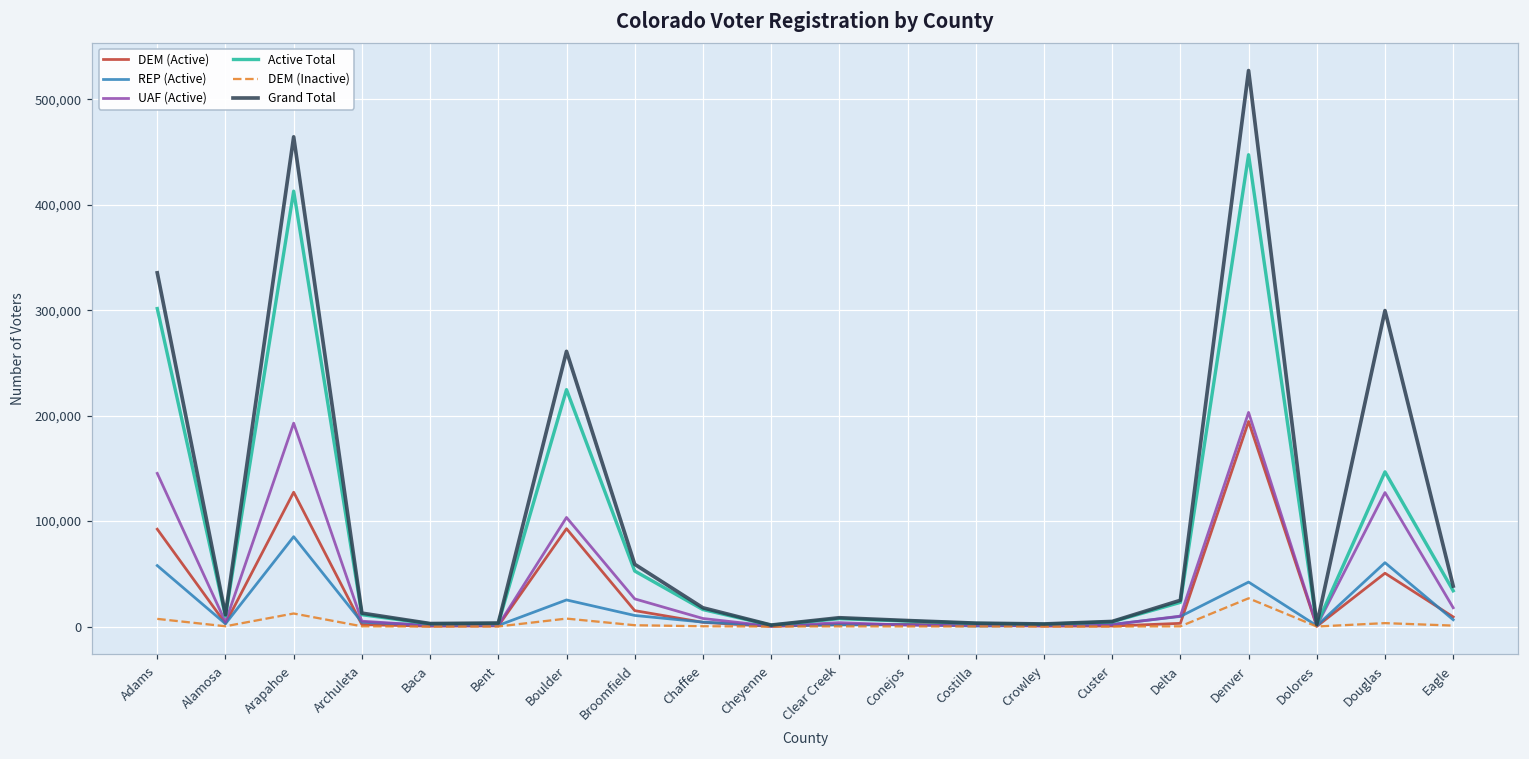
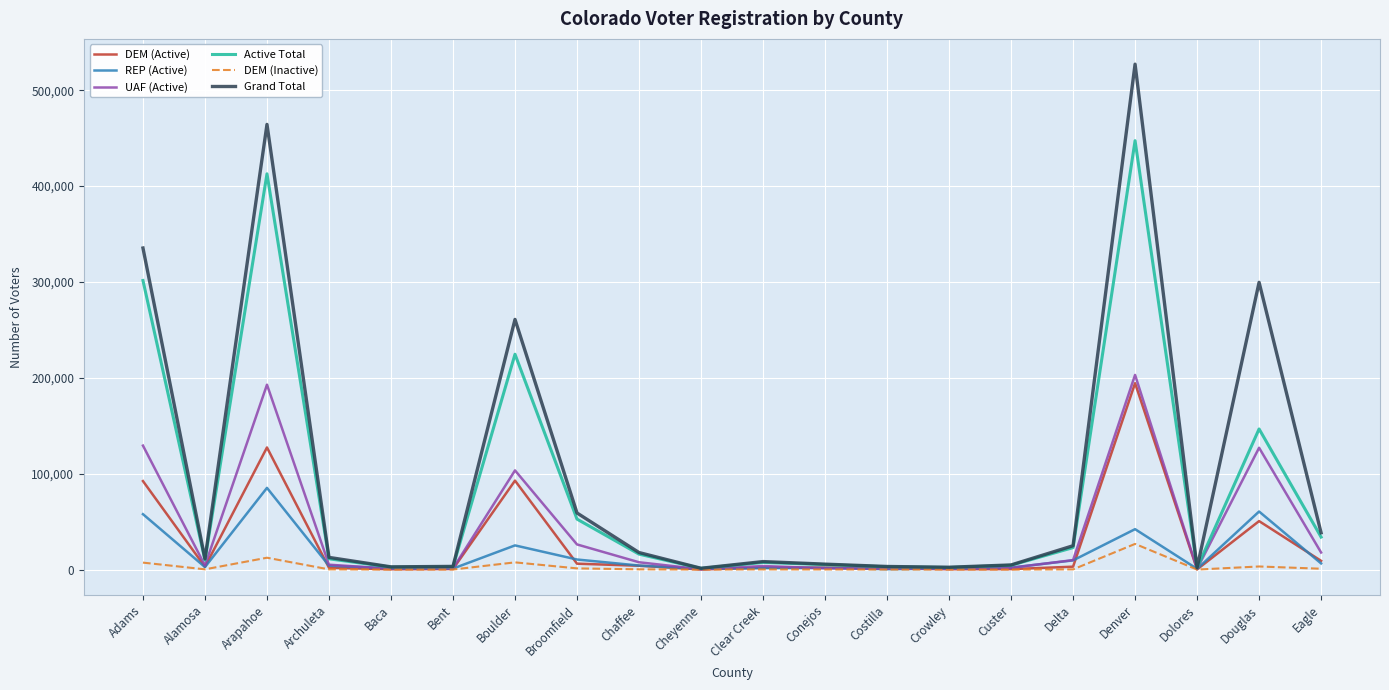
  {
    "DEM (Active)": {
      "Adams": "90,000",
      "Arapahoe": "130,000",
      "Boulder": "90,000",
-     "Broomfield": "20,000",
+     "Broomfield": "10,000",
      "Delta": "0",
      "Denver": "190,000",
      "Douglas": "50,000",
      "Eagle": "10,000"
    },
    "REP (Active)": {
      "Adams": "60,000",
      "Arapahoe": "90,000",
      "Boulder": "30,000",
      "Broomfield": "10,000",
      "Denver": "40,000",
      "Douglas": "60,000",
      "Eagle": "10,000"
    },
    "UAF (Active)": {
-     "Adams": "150,000",
+     "Adams": "130,000",
      "Arapahoe": "190,000",
      "Boulder": "100,000",
      "Broomfield": "30,000",
      "Chaffee": "10,000",
      "Denver": "200,000",
      "Douglas": "130,000",
      "Eagle": "20,000"
    },
    "Active Total": {
      "Adams": "300,000",
      "Arapahoe": "410,000",
      "Boulder": "220,000",
      "Broomfield": "50,000",
      "Denver": "450,000",
      "Douglas": "150,000",
      "Eagle": "30,000"
    },
    "DEM (Inactive)": {
      "Adams": "10,000",
      "Arapahoe": "10,000",
      "Boulder": "10,000",
      "Broomfield": "0",
      "Chaffee": "0",
      "Delta": "0",
      "Denver": "30,000",
      "Douglas": "0",
      "Eagle": "0"
    },
    "Grand Total": {
      "Adams": "340,000",
      "Arapahoe": "460,000",
      "Boulder": "260,000",
      "Broomfield": "60,000",
      "Denver": "530,000",
      "Douglas": "300,000",
      "Eagle": "40,000"
    }
  }
